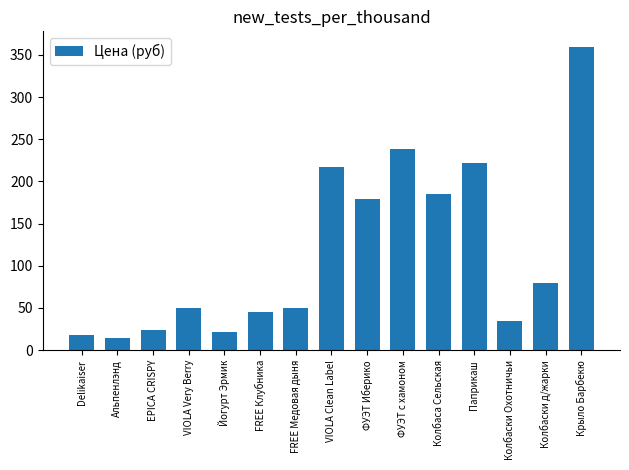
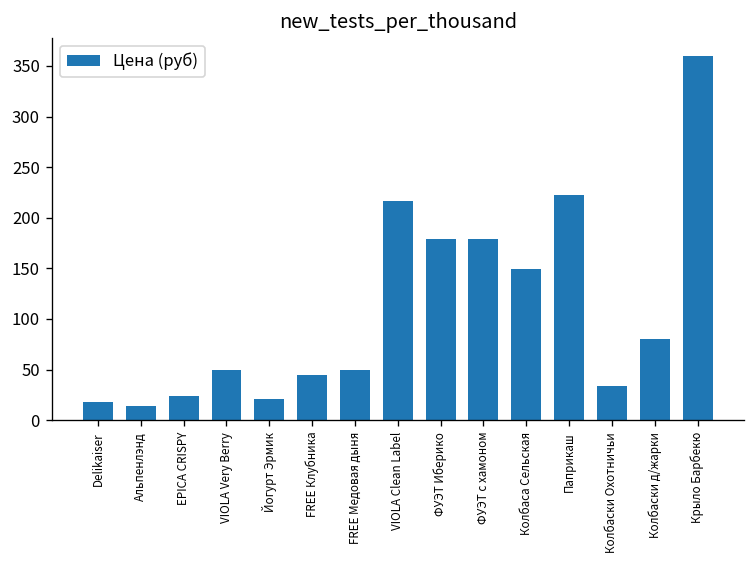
  {
    "Delikaiser": 20,
    "Альпенлэнд": 10,
    "EPICA CRISPY": 20,
    "VIOLA Very Berry": 50,
    "Йогурт Эрмик": 20,
    "FREE Клубника": 50,
    "FREE Медовая дыня": 50,
    "VIOLA Clean Label": 220,
    "ФУЭТ Иберико": 180,
-   "ФУЭТ с хамоном": 240,
-   "Колбаса Сельская": 190,
+   "ФУЭТ с хамоном": 180,
+   "Колбаса Сельская": 150,
    "Паприкаш": 220,
    "Колбаски Охотничьи": 30,
    "Колбаски д/жарки": 80,
    "Крыло Барбекю": 360
  }
